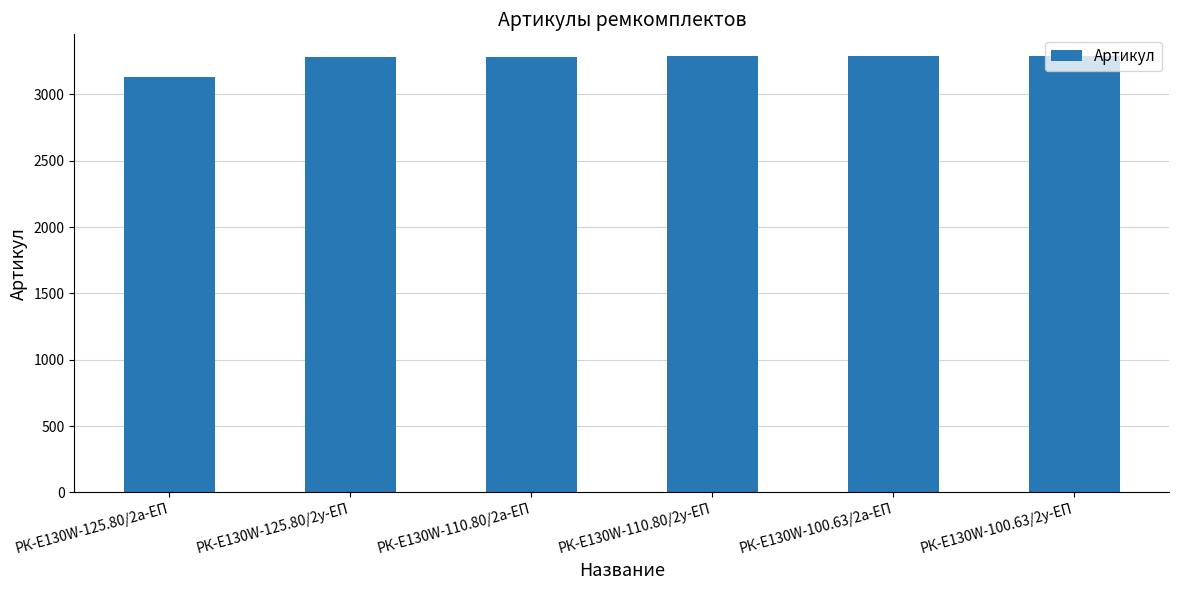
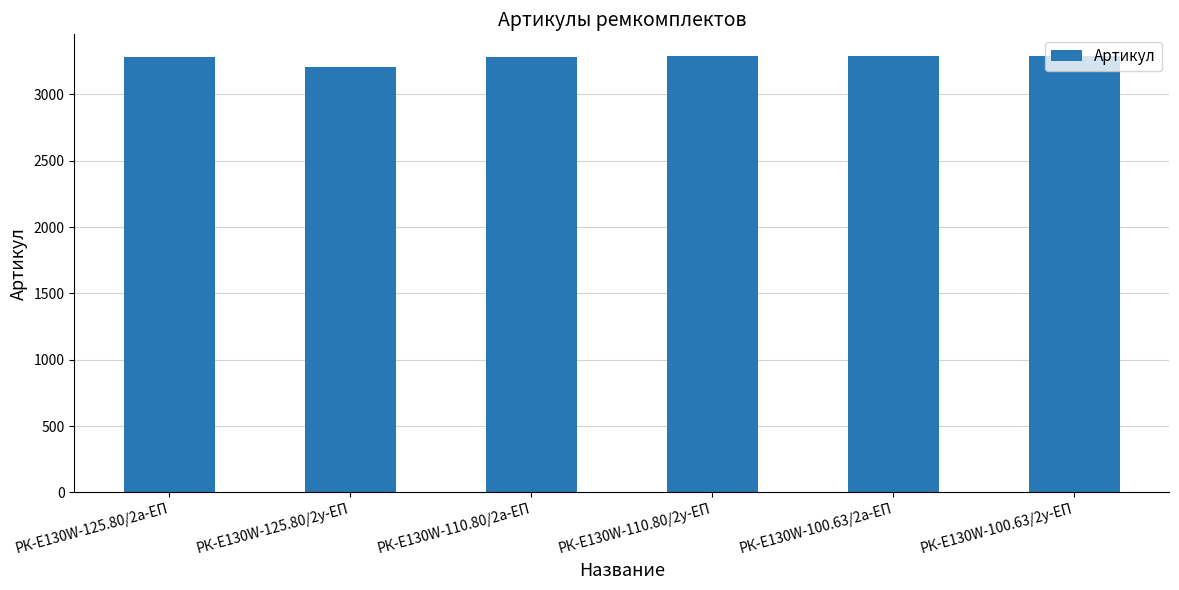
  {
-   "РК-E130W-125.80/2а-ЕП": 3130,
-   "РК-E130W-125.80/2у-ЕП": 3290,
+   "РК-E130W-125.80/2а-ЕП": 3280,
+   "РК-E130W-125.80/2у-ЕП": 3200,
    "РК-E130W-110.80/2а-ЕП": 3290,
    "РК-E130W-110.80/2у-ЕП": 3290,
    "РК-E130W-100.63/2а-ЕП": 3290
  }
